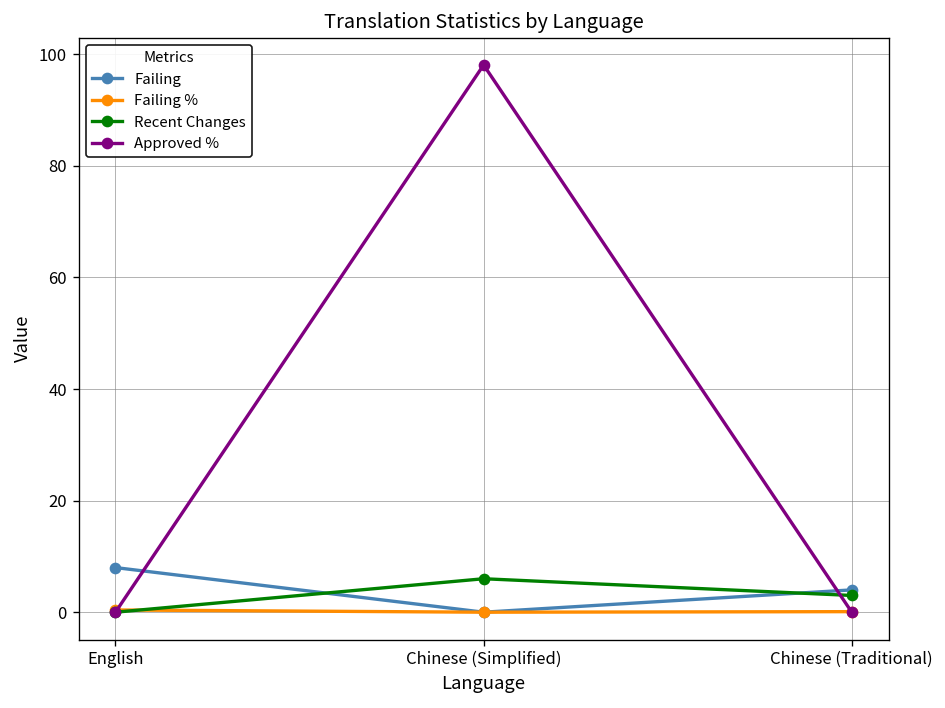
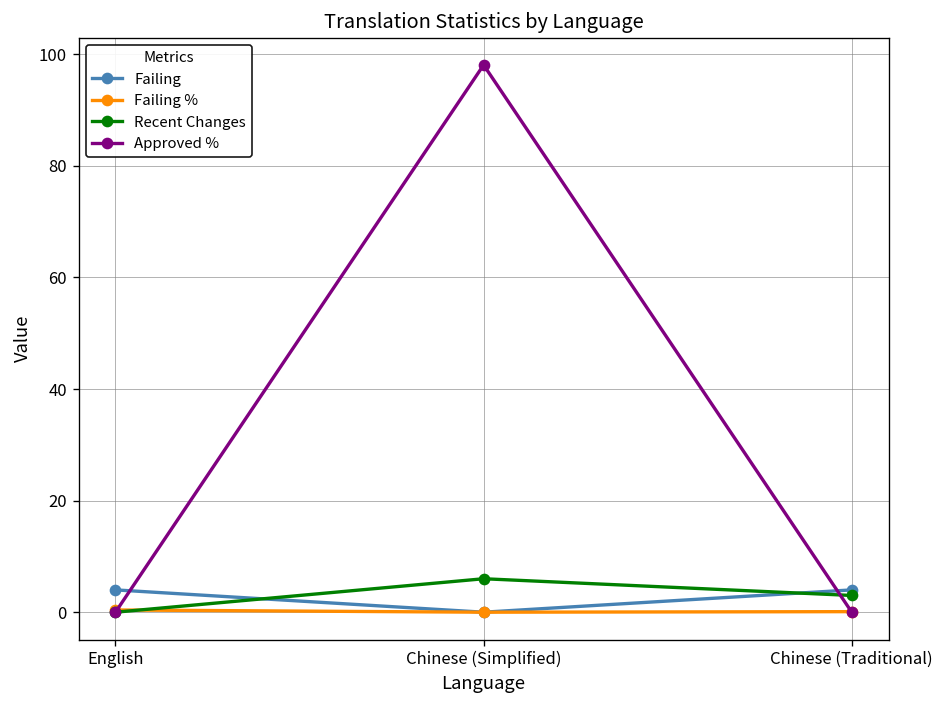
  {
    "Failing": {
-     "English": 8,
+     "English": 4,
      "Chinese (Traditional)": 4
    },
    "Recent Changes": {
      "Chinese (Simplified)": 6,
      "Chinese (Traditional)": 3
    },
    "Approved %": {
      "Chinese (Simplified)": 98
    }
  }
